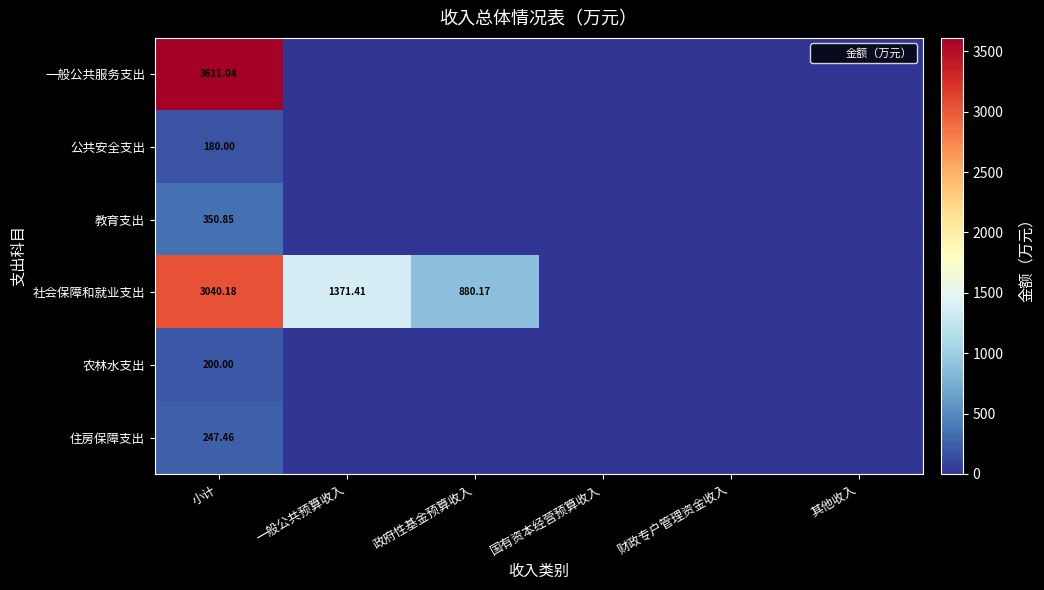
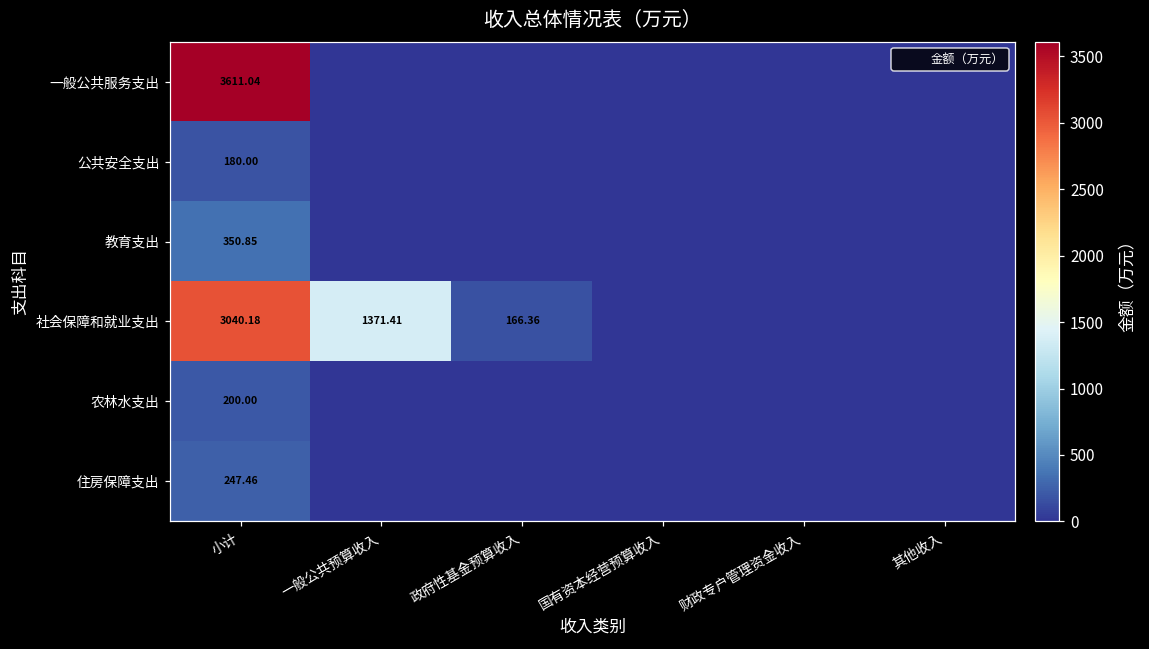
  {
    "一般公共服务支出": {
      "小计": 3611.04
    },
    "公共安全支出": {
      "小计": 180.00
    },
    "教育支出": {
      "小计": 350.85
    },
    "社会保障和就业支出": {
      "小计": 3040.18,
      "一般公共预算收入": 1371.41,
-     "政府性基金预算收入": 880.17
+     "政府性基金预算收入": 166.36
    },
    "农林水支出": {
      "小计": 200.00
    },
    "住房保障支出": {
      "小计": 247.46
    }
  }
